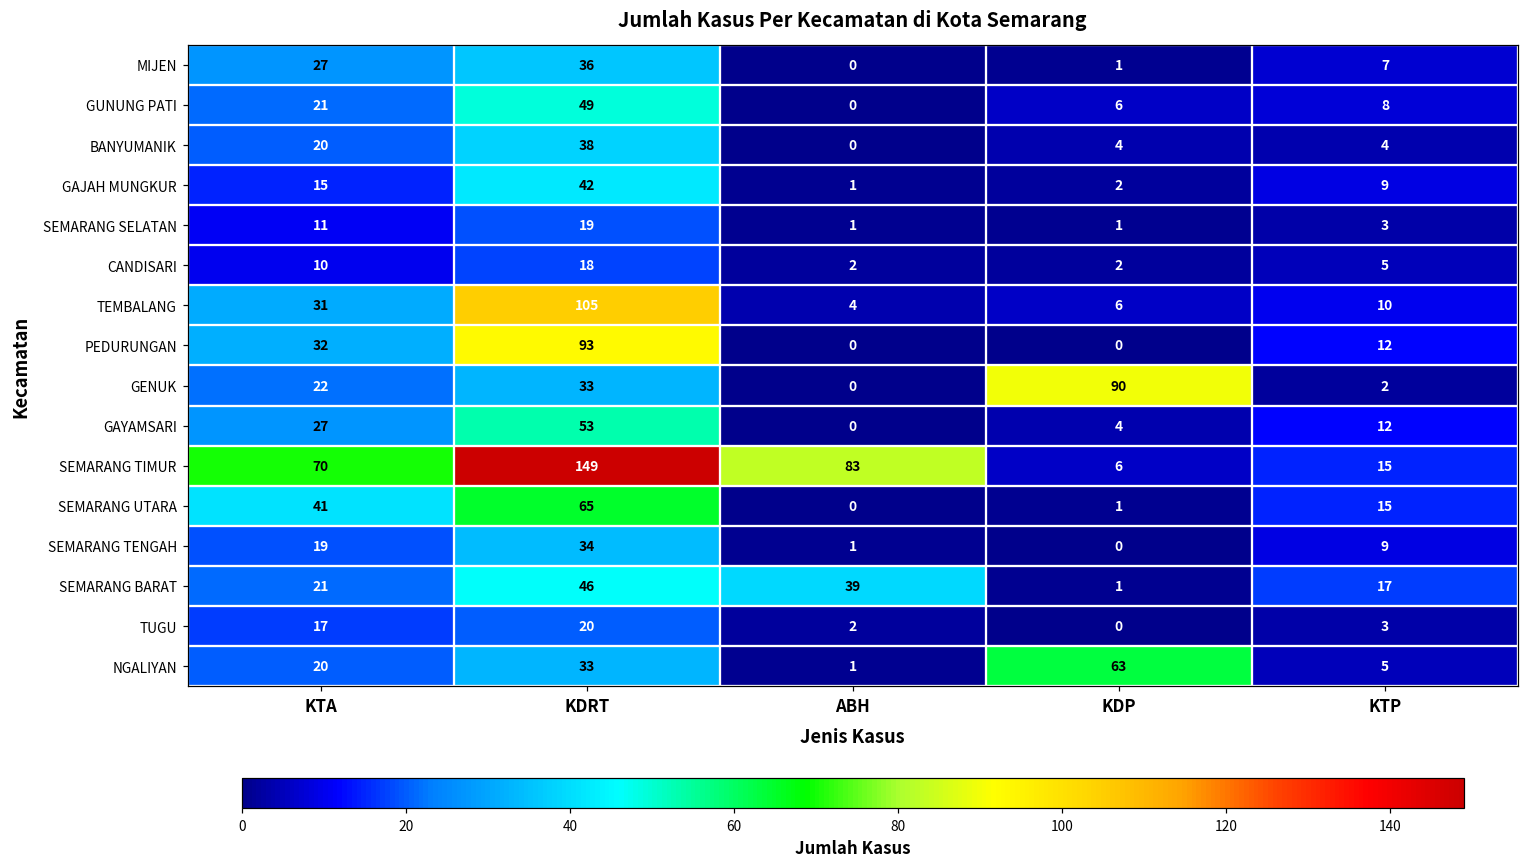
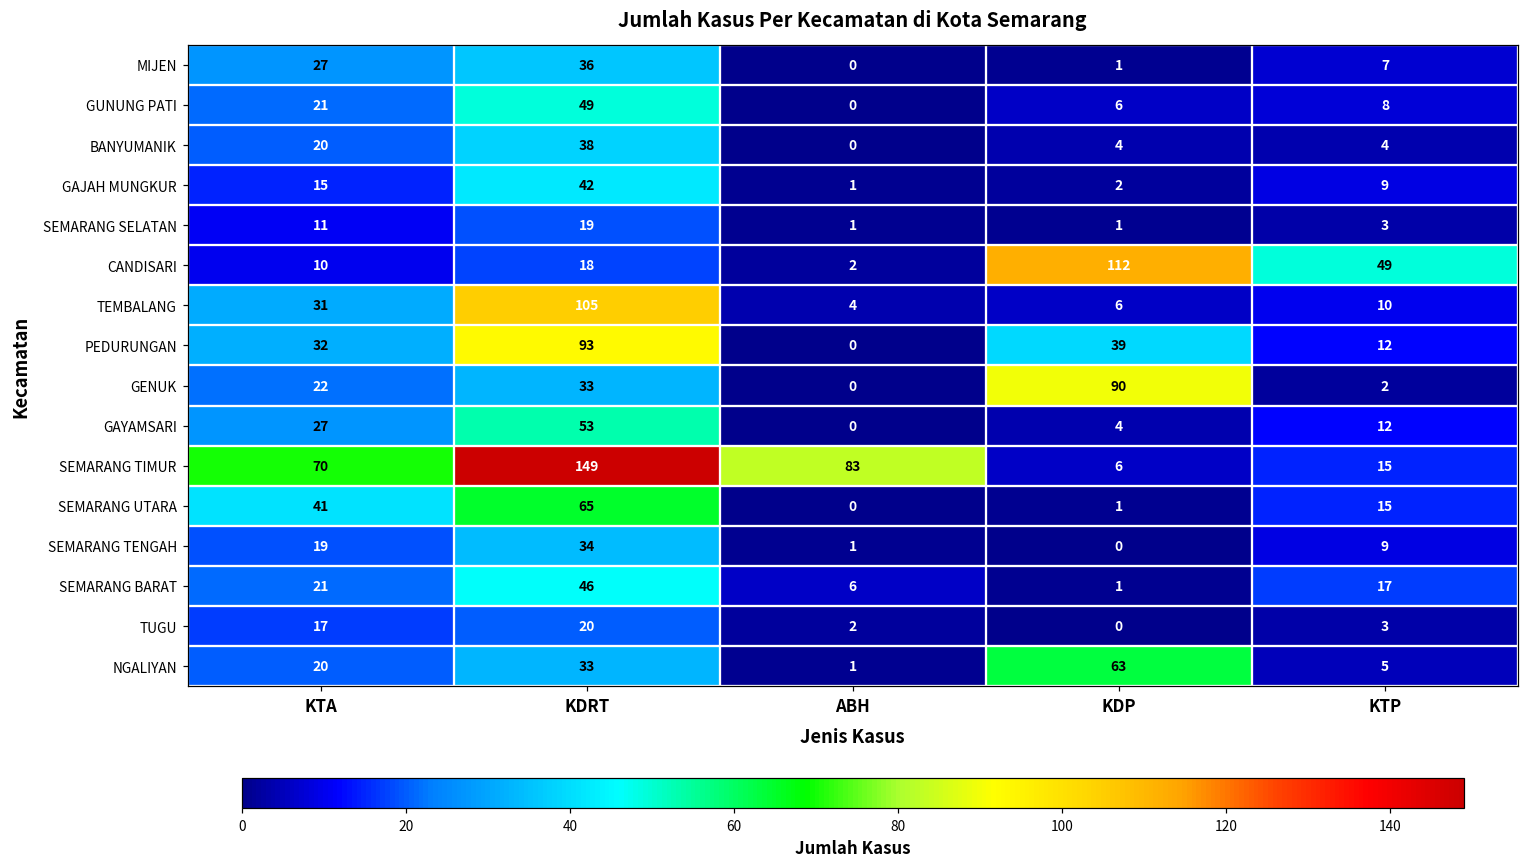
  {
    "MIJEN": {
      "KTA": 27,
      "KDRT": 36,
      "ABH": 0,
      "KDP": 1,
      "KTP": 7
    },
    "GUNUNG PATI": {
      "KTA": 21,
      "KDRT": 49,
      "ABH": 0,
      "KDP": 6,
      "KTP": 8
    },
    "BANYUMANIK": {
      "KTA": 20,
      "KDRT": 38,
      "ABH": 0,
      "KDP": 4,
      "KTP": 4
    },
    "GAJAH MUNGKUR": {
      "KTA": 15,
      "KDRT": 42,
      "ABH": 1,
      "KDP": 2,
      "KTP": 9
    },
    "SEMARANG SELATAN": {
      "KTA": 11,
      "KDRT": 19,
      "ABH": 1,
      "KDP": 1,
      "KTP": 3
    },
    "CANDISARI": {
      "KTA": 10,
      "KDRT": 18,
      "ABH": 2,
-     "KDP": 2,
-     "KTP": 5
+     "KDP": 112,
+     "KTP": 49
    },
    "TEMBALANG": {
      "KTA": 31,
      "KDRT": 105,
      "ABH": 4,
      "KDP": 6,
      "KTP": 10
    },
    "PEDURUNGAN": {
      "KTA": 32,
      "KDRT": 93,
      "ABH": 0,
-     "KDP": 0,
+     "KDP": 39,
      "KTP": 12
    },
    "GENUK": {
      "KTA": 22,
      "KDRT": 33,
      "ABH": 0,
      "KDP": 90,
      "KTP": 2
    },
    "GAYAMSARI": {
      "KTA": 27,
      "KDRT": 53,
      "ABH": 0,
      "KDP": 4,
      "KTP": 12
    },
    "SEMARANG TIMUR": {
      "KTA": 70,
      "KDRT": 149,
      "ABH": 83,
      "KDP": 6,
      "KTP": 15
    },
    "SEMARANG UTARA": {
      "KTA": 41,
      "KDRT": 65,
      "ABH": 0,
      "KDP": 1,
      "KTP": 15
    },
    "SEMARANG TENGAH": {
      "KTA": 19,
      "KDRT": 34,
      "ABH": 1,
      "KDP": 0,
      "KTP": 9
    },
    "SEMARANG BARAT": {
      "KTA": 21,
      "KDRT": 46,
-     "ABH": 39,
+     "ABH": 6,
      "KDP": 1,
      "KTP": 17
    },
    "TUGU": {
      "KTA": 17,
      "KDRT": 20,
      "ABH": 2,
      "KDP": 0,
      "KTP": 3
    },
    "NGALIYAN": {
      "KTA": 20,
      "KDRT": 33,
      "ABH": 1,
      "KDP": 63,
      "KTP": 5
    }
  }
